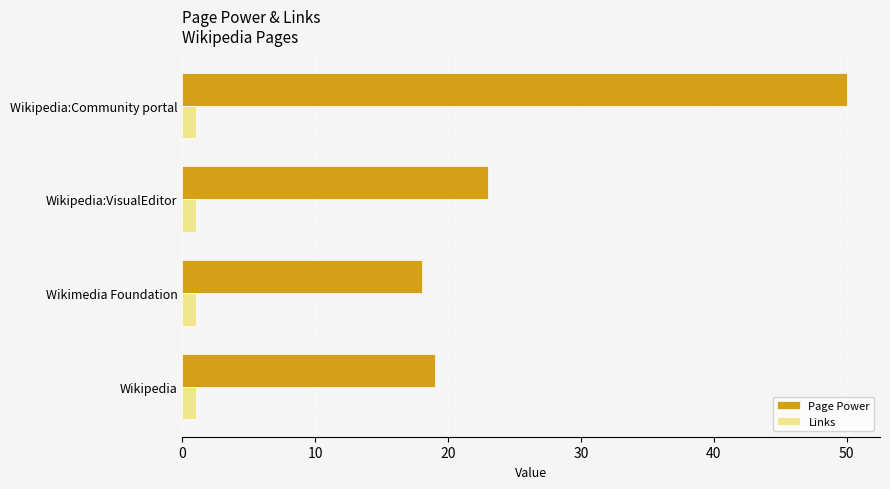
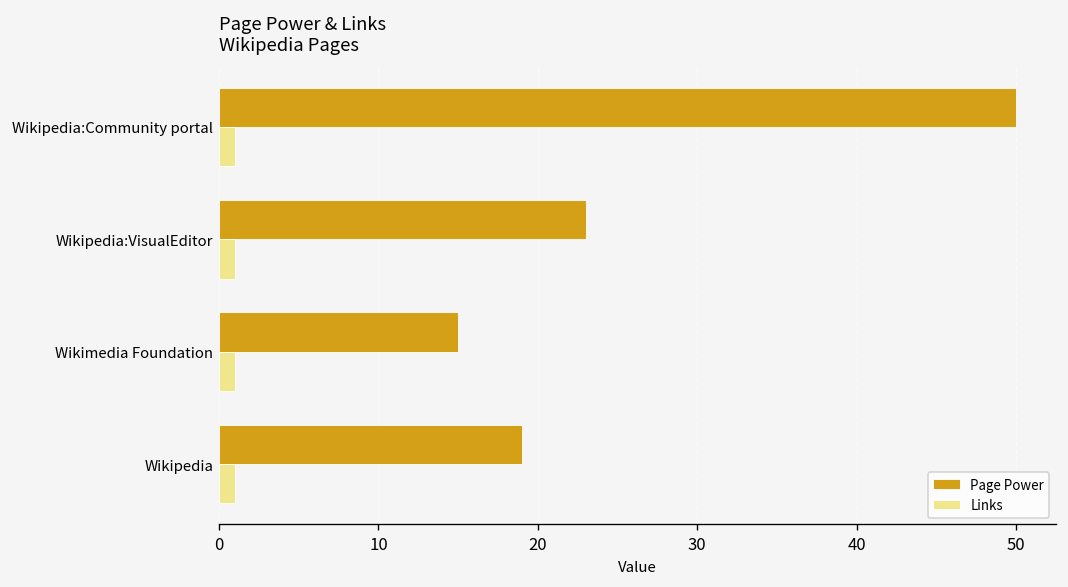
  {
    "Page Power": {
      "Wikipedia:Community portal": 50,
      "Wikipedia:VisualEditor": 23,
-     "Wikimedia Foundation": 18,
+     "Wikimedia Foundation": 15,
      "Wikipedia": 19
    },
    "Links": {
      "Wikipedia:Community portal": 1,
      "Wikipedia:VisualEditor": 1,
      "Wikimedia Foundation": 1,
      "Wikipedia": 1
    }
  }
